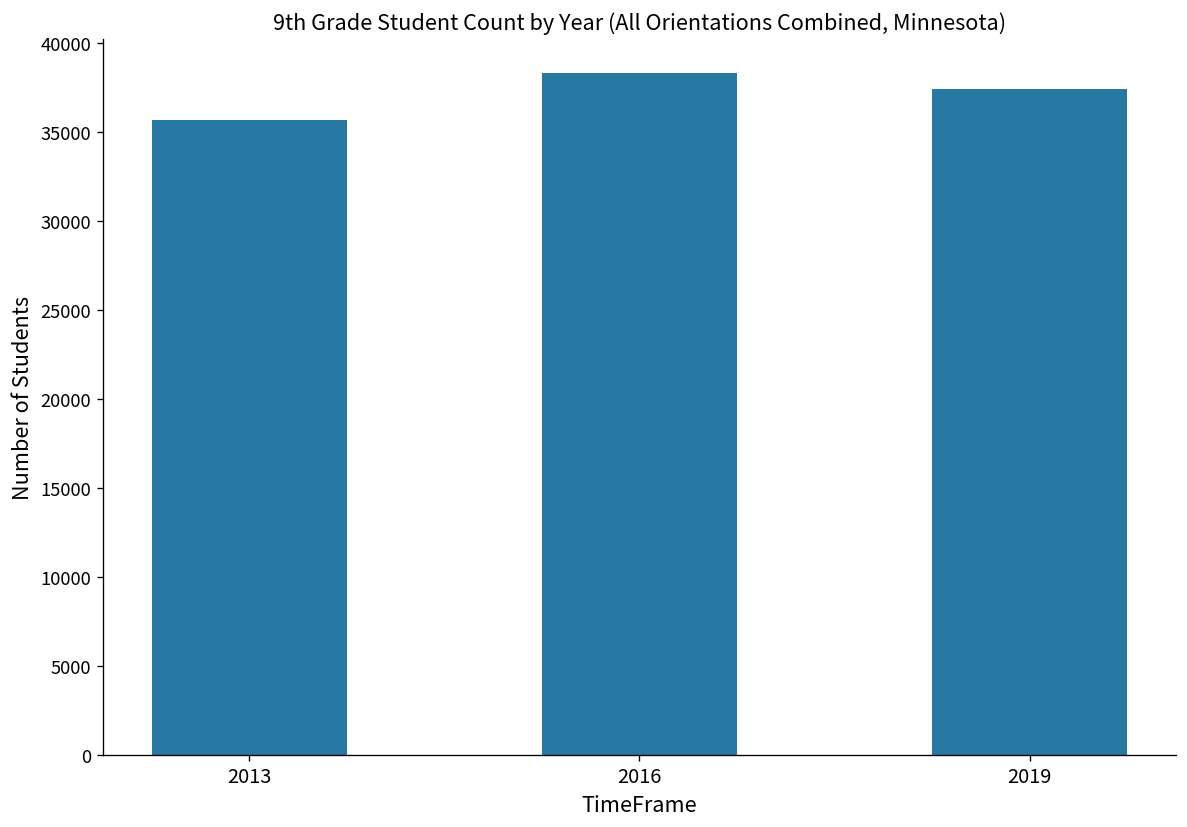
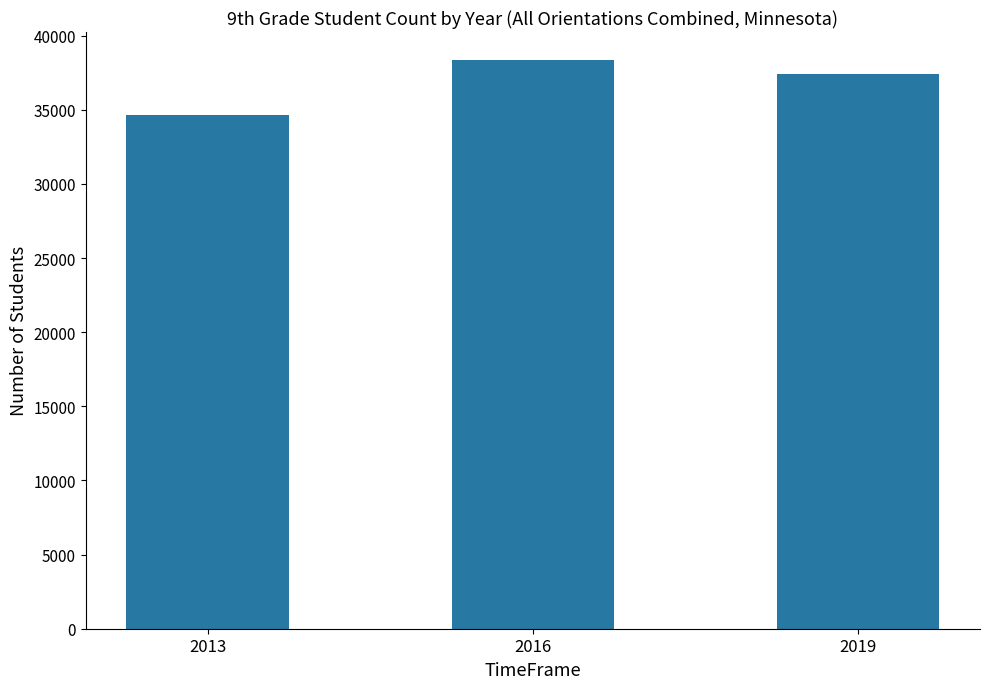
  {
-   "2013": 35700,
+   "2013": 34700,
    "2016": 38300,
    "2019": 37400
  }
